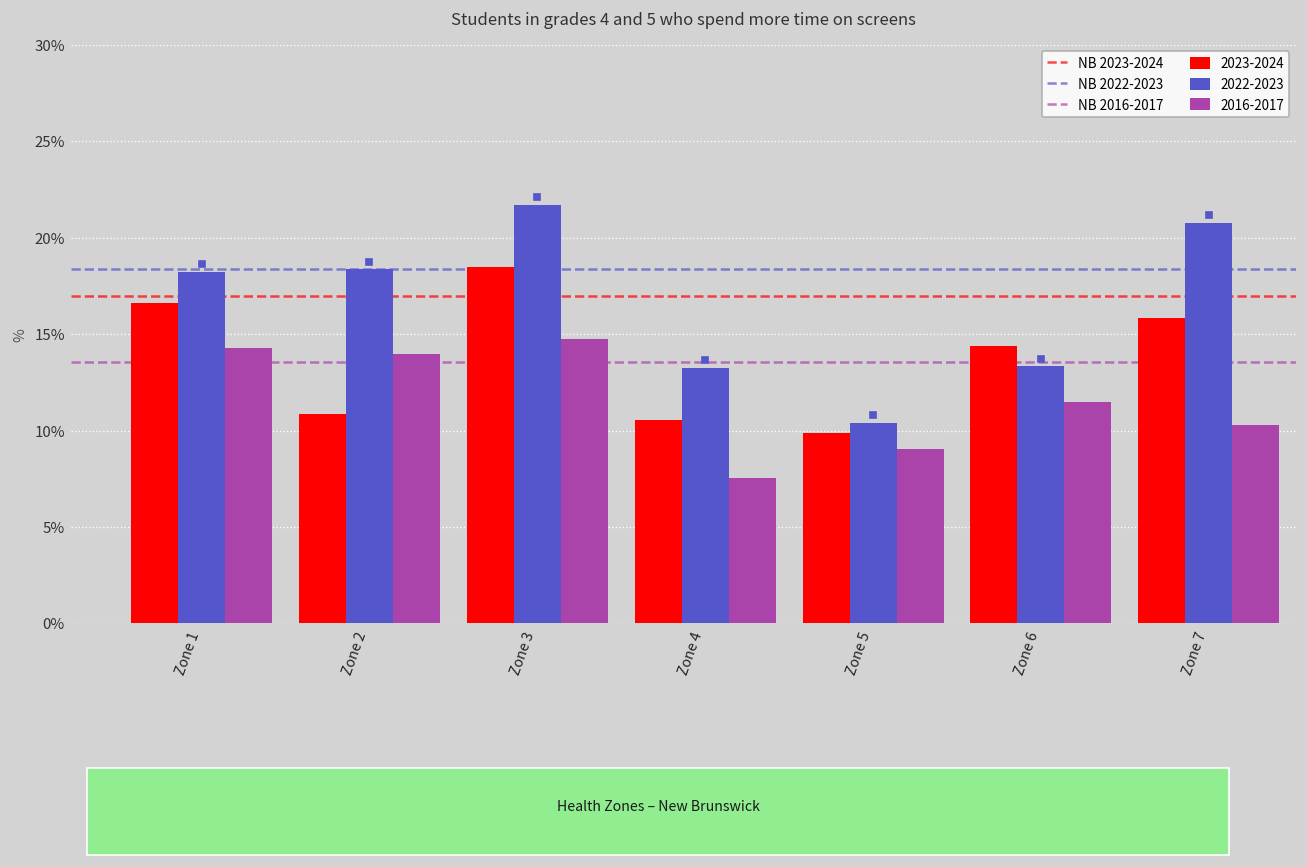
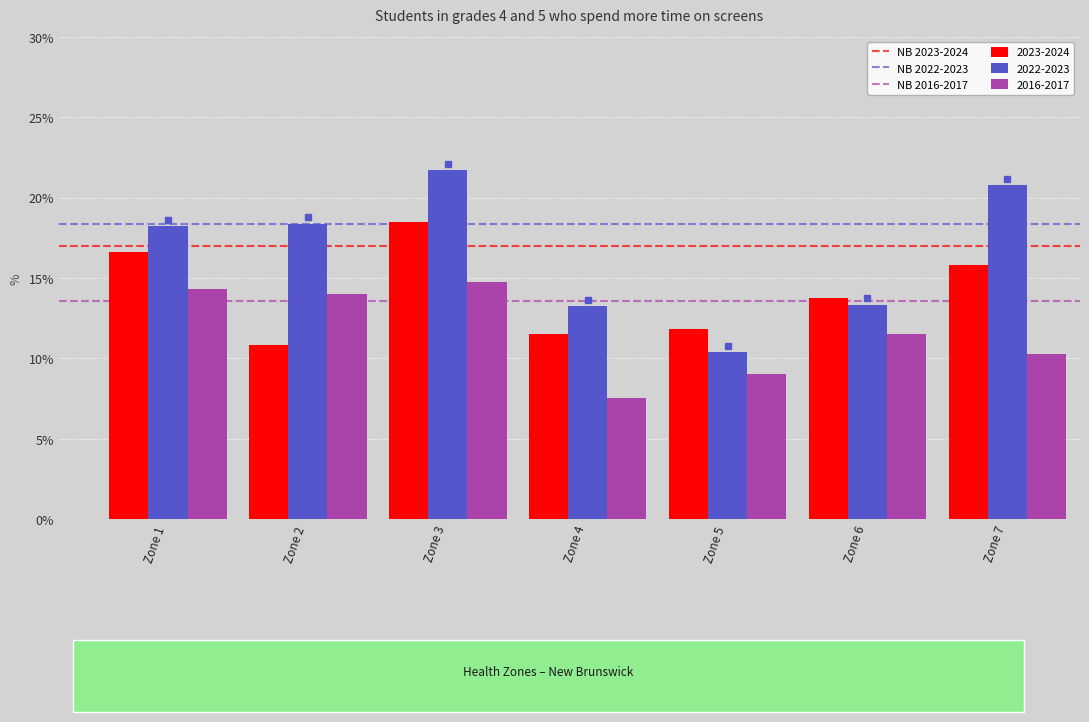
  {
    "2023-2024": {
      "Zone 1": "16.6%",
      "Zone 2": "10.9%",
      "Zone 3": "18.5%",
-     "Zone 4": "10.6%",
-     "Zone 5": "9.9%",
-     "Zone 6": "14.4%",
+     "Zone 4": "11.5%",
+     "Zone 5": "11.8%",
+     "Zone 6": "13.7%",
      "Zone 7": "15.8%"
    },
    "2016-2017": {
      "Zone 1": "14.3%",
      "Zone 2": "14.0%",
      "Zone 3": "14.8%",
      "Zone 4": "7.5%",
      "Zone 5": "9.0%",
      "Zone 6": "11.5%",
      "Zone 7": "10.3%"
    }
  }
